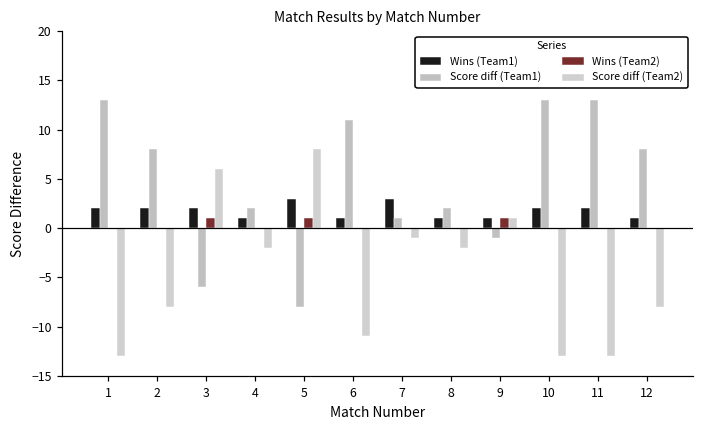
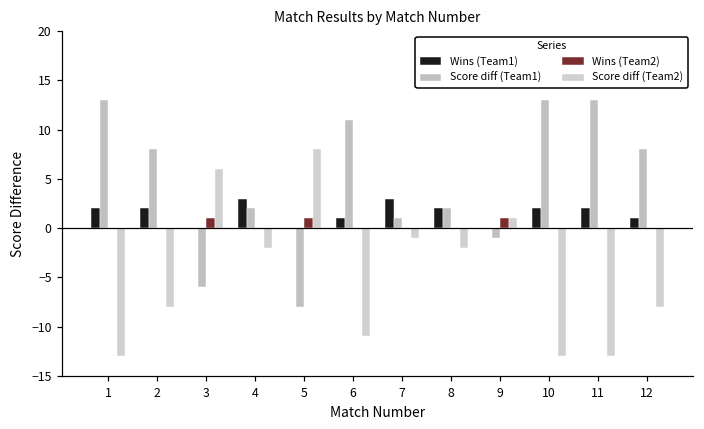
  {
    "Wins (Team1)": {
      "1": 2,
      "2": 2,
-     "3": 2,
-     "4": 1,
-     "5": 3,
+     "3": 0,
+     "4": 3,
+     "5": 0,
      "6": 1,
      "7": 3,
-     "8": 1,
-     "9": 1,
+     "8": 2,
+     "9": 0,
      "10": 2,
      "11": 2,
      "12": 1
    },
    "Wins (Team2)": {
      "1": 0,
      "2": 0,
      "3": 1,
      "4": 0,
      "5": 1,
      "6": 0,
      "7": 0,
      "8": 0,
      "9": 1,
      "10": 0,
      "11": 0,
      "12": 0
    }
  }
